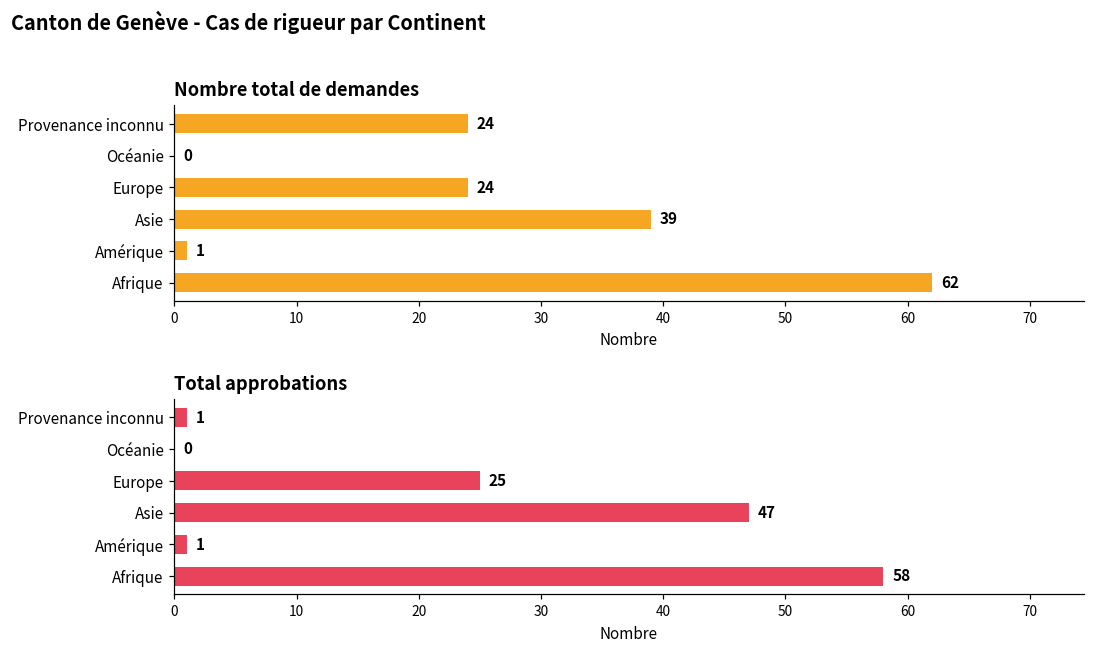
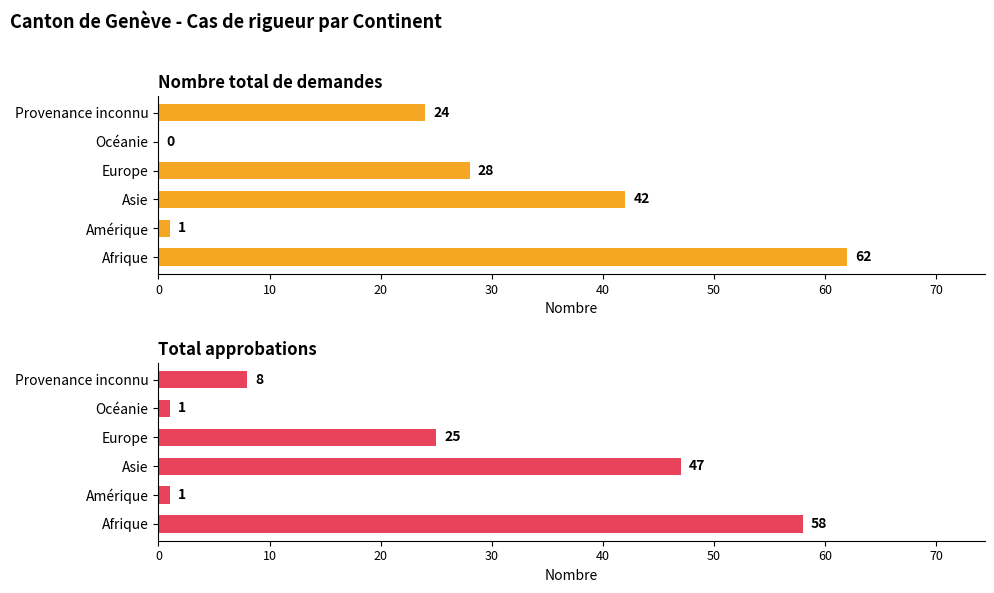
  {
    "Nombre total de demandes": {
      "Provenance inconnu": 24,
      "Océanie": 0,
-     "Europe": 24,
-     "Asie": 39,
+     "Europe": 28,
+     "Asie": 42,
      "Amérique": 1,
      "Afrique": 62
    },
    "Total approbations": {
-     "Provenance inconnu": 1,
-     "Océanie": 0,
+     "Provenance inconnu": 8,
+     "Océanie": 1,
      "Europe": 25,
      "Asie": 47,
      "Amérique": 1,
      "Afrique": 58
    }
  }
